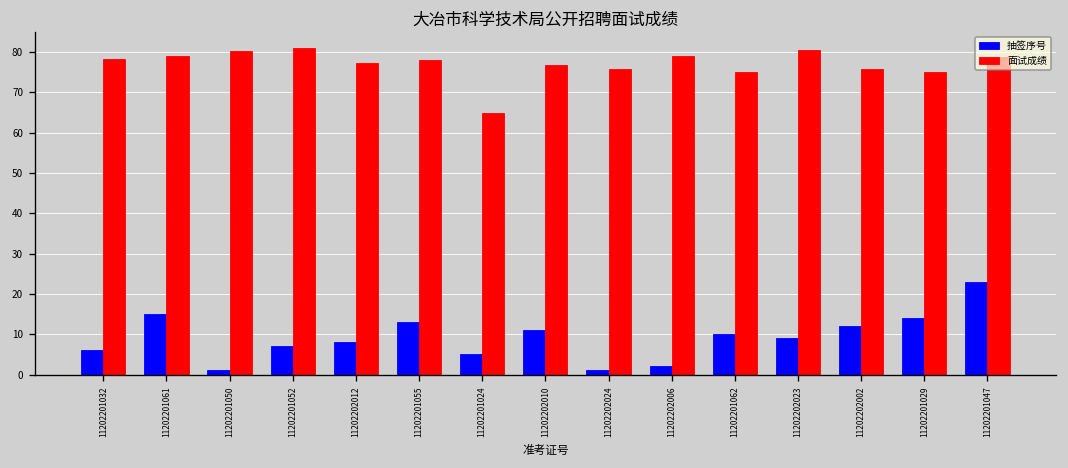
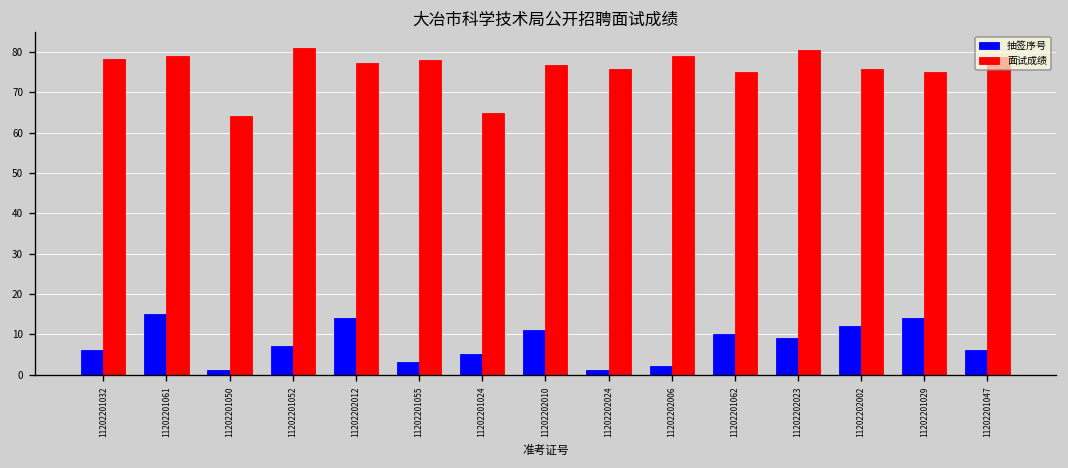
  {
    "抽签序号": {
      "11202201032": 6,
      "11202201061": 15,
      "11202201050": 1,
      "11202201052": 7,
-     "11202202012": 8,
-     "11202201055": 13,
+     "11202202012": 14,
+     "11202201055": 3,
      "11202201024": 5,
      "11202202010": 11,
      "11202202024": 1,
      "11202202006": 2,
      "11202201062": 10,
      "11202202023": 9,
      "11202202002": 12,
      "11202201029": 14,
-     "11202201047": 23
+     "11202201047": 6
    },
    "面试成绩": {
      "11202201032": 78,
      "11202201061": 79,
-     "11202201050": 80,
+     "11202201050": 64,
      "11202201052": 81,
      "11202202012": 77,
      "11202201055": 78,
      "11202201024": 65,
      "11202202010": 77,
      "11202202024": 76,
      "11202202006": 79,
      "11202201062": 75,
      "11202202023": 81,
      "11202202002": 76,
      "11202201029": 75
    }
  }
